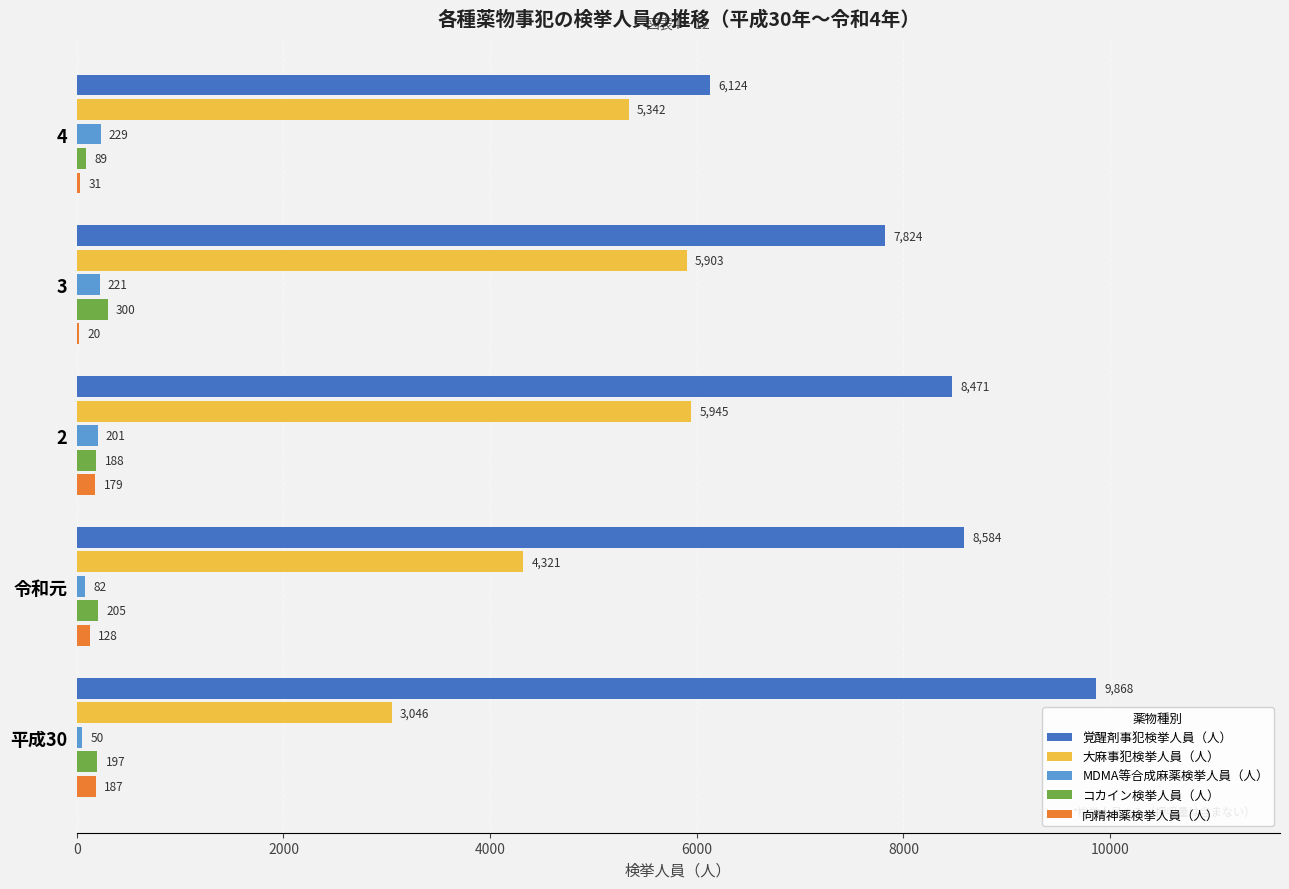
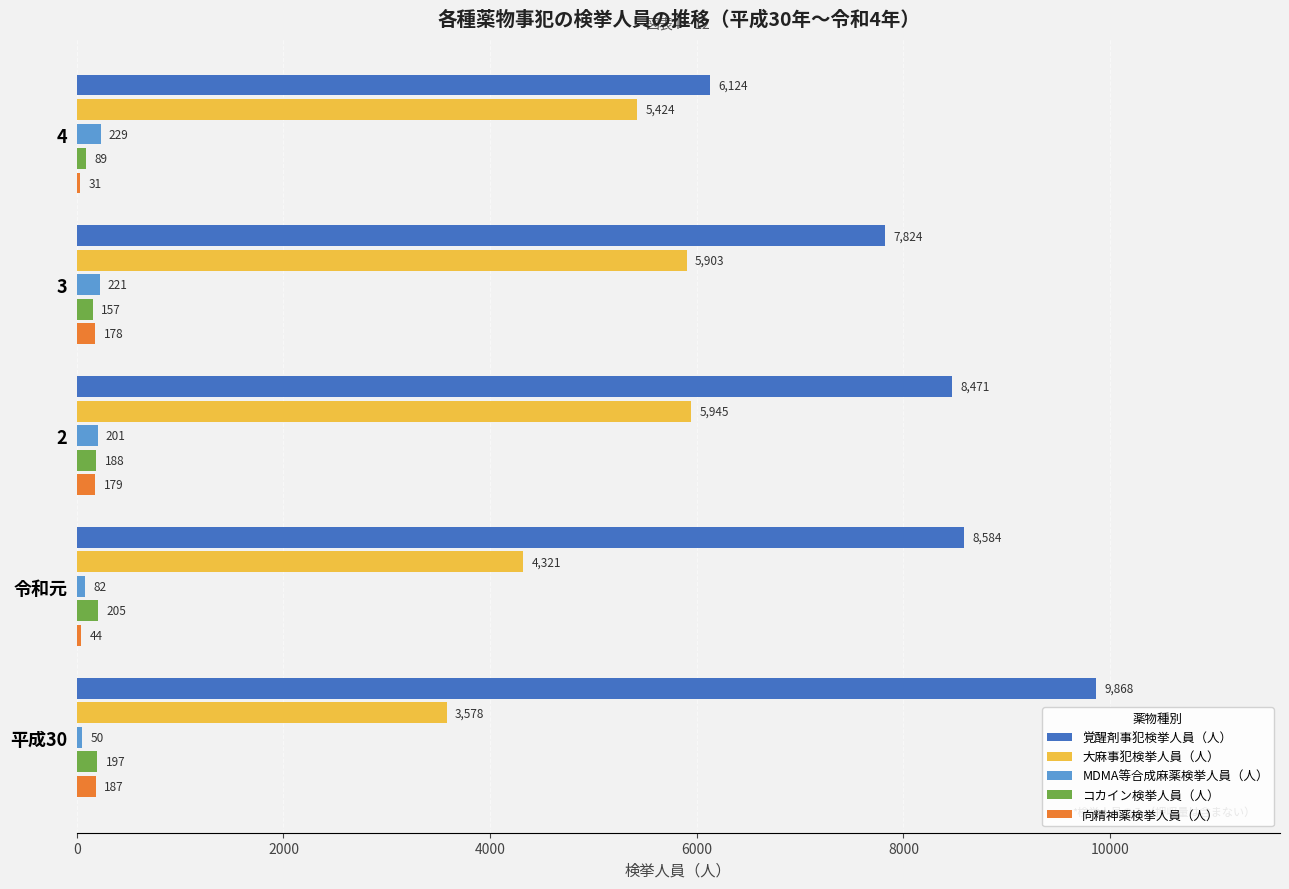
  {
    "大麻事犯検挙人員（人）": {
-     "4": "5,342",
+     "4": "5,424",
      "3": "5,903",
      "2": "5,945",
      "令和元": "4,321",
-     "平成30": "3,046"
+     "平成30": "3,578"
    },
    "コカイン検挙人員（人）": {
      "4": "89",
-     "3": "300",
+     "3": "157",
      "2": "188",
      "令和元": "205",
      "平成30": "197"
    },
    "向精神薬検挙人員（人）": {
      "4": "31",
-     "3": "20",
+     "3": "178",
      "2": "179",
-     "令和元": "128",
+     "令和元": "44",
      "平成30": "187"
    }
  }
